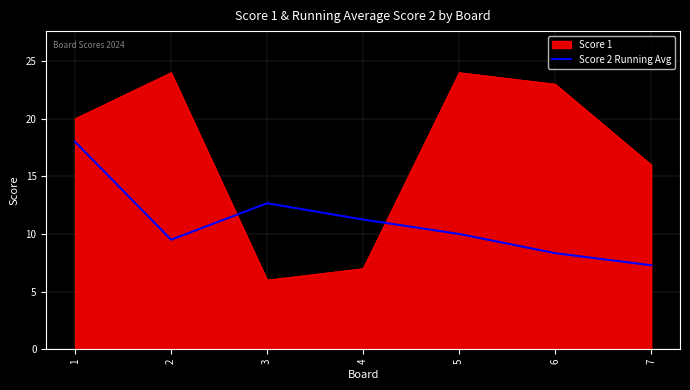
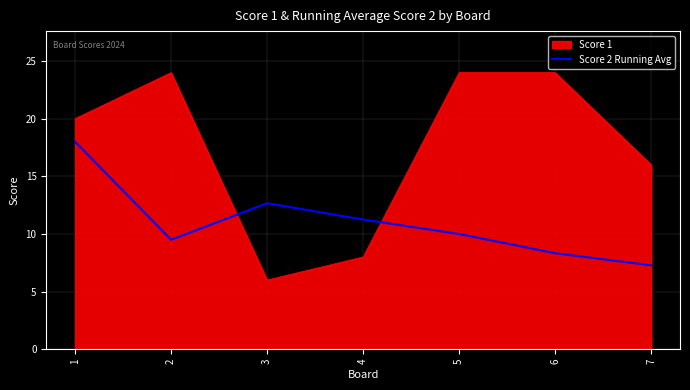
  {
    "Score 1": {
      "1": 20,
      "2": 24,
      "3": 6,
-     "4": 7,
+     "4": 8,
      "5": 24,
-     "6": 23,
+     "6": 24,
      "7": 16
    },
    "Score 2 Running Avg": {
      "1": 18,
      "2": 9.5,
      "3": 12.7,
      "4": 11.3,
      "5": 10,
      "6": 8.3,
      "7": 7.3
    }
  }
